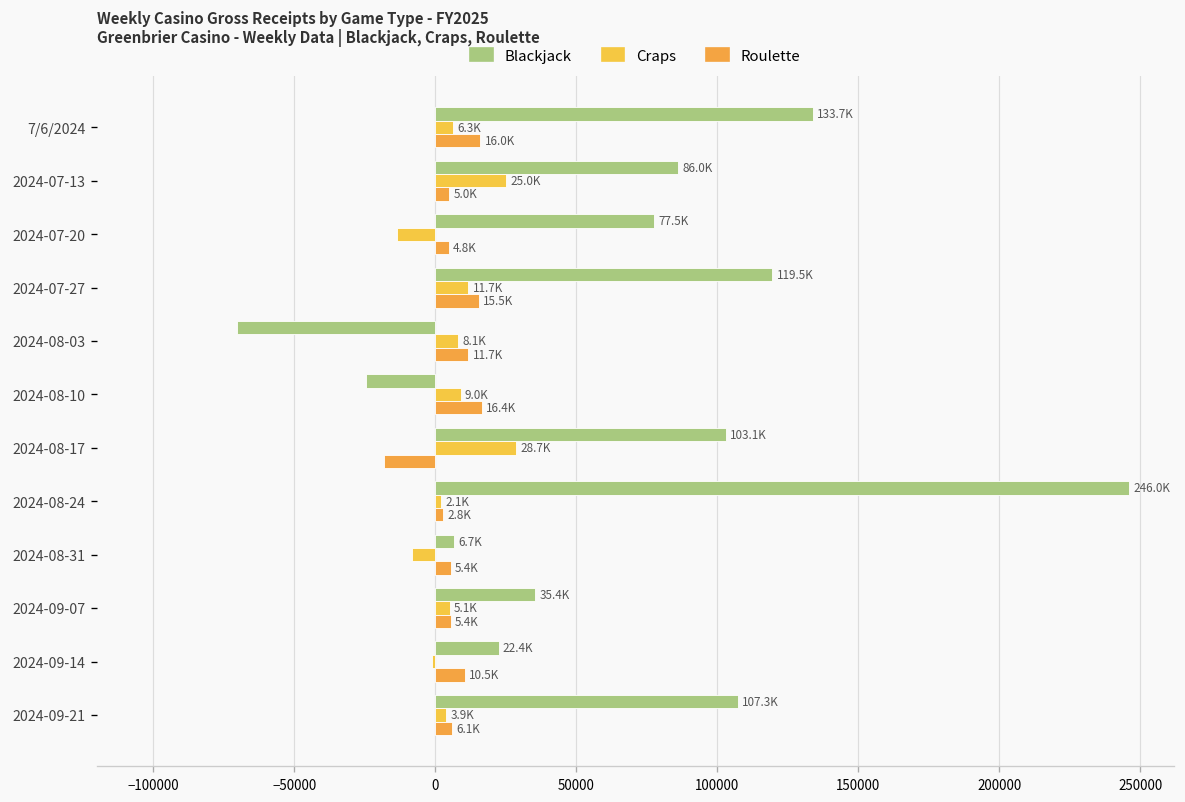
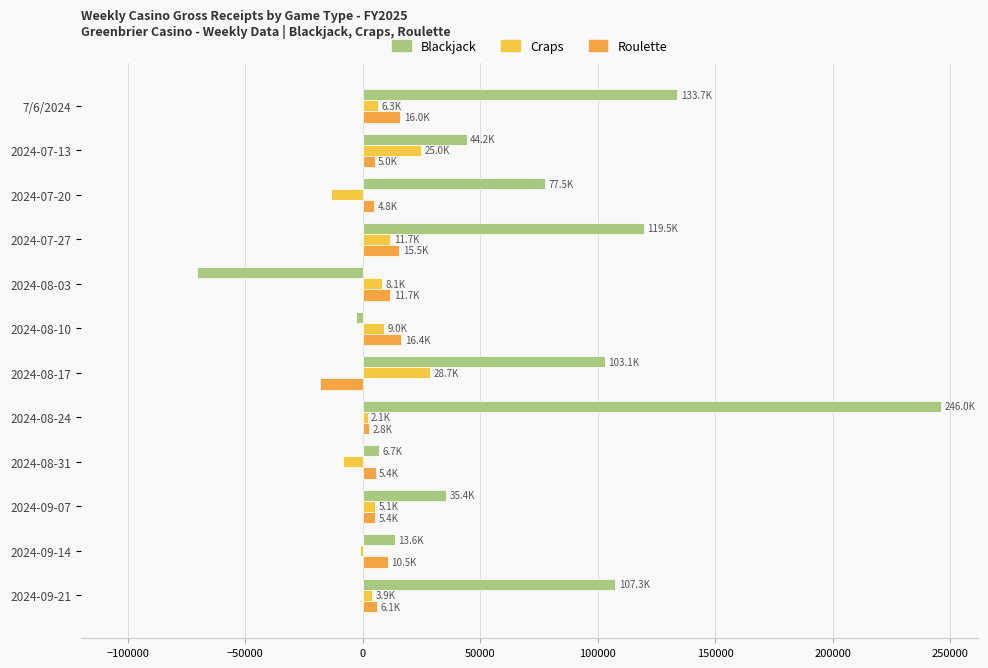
  {
    "Blackjack": {
      "7/6/2024": "133.7K",
-     "2024-07-13": "86.0K",
+     "2024-07-13": "44.2K",
      "2024-07-20": "77.5K",
      "2024-07-27": "119.5K",
-     "2024-08-10": "-25000",
+     "2024-08-10": "-3000",
      "2024-08-17": "103.1K",
      "2024-08-24": "246.0K",
      "2024-08-31": "6.7K",
      "2024-09-07": "35.4K",
-     "2024-09-14": "22.4K",
+     "2024-09-14": "13.6K",
      "2024-09-21": "107.3K"
    }
  }
